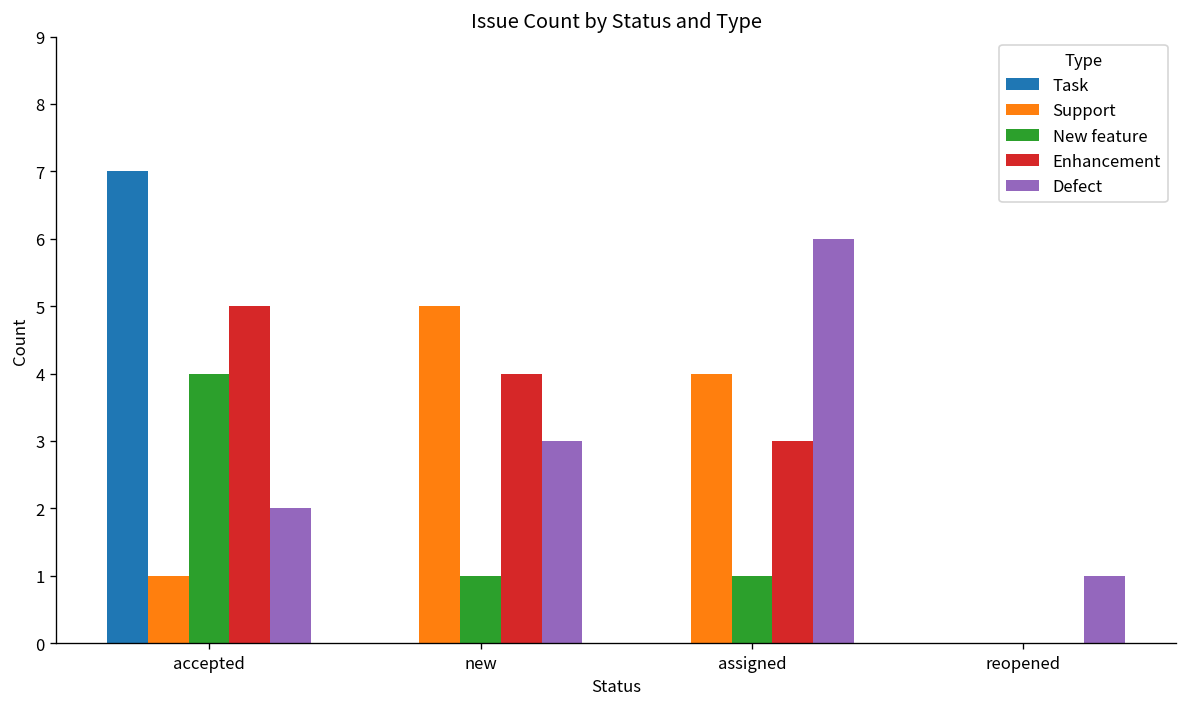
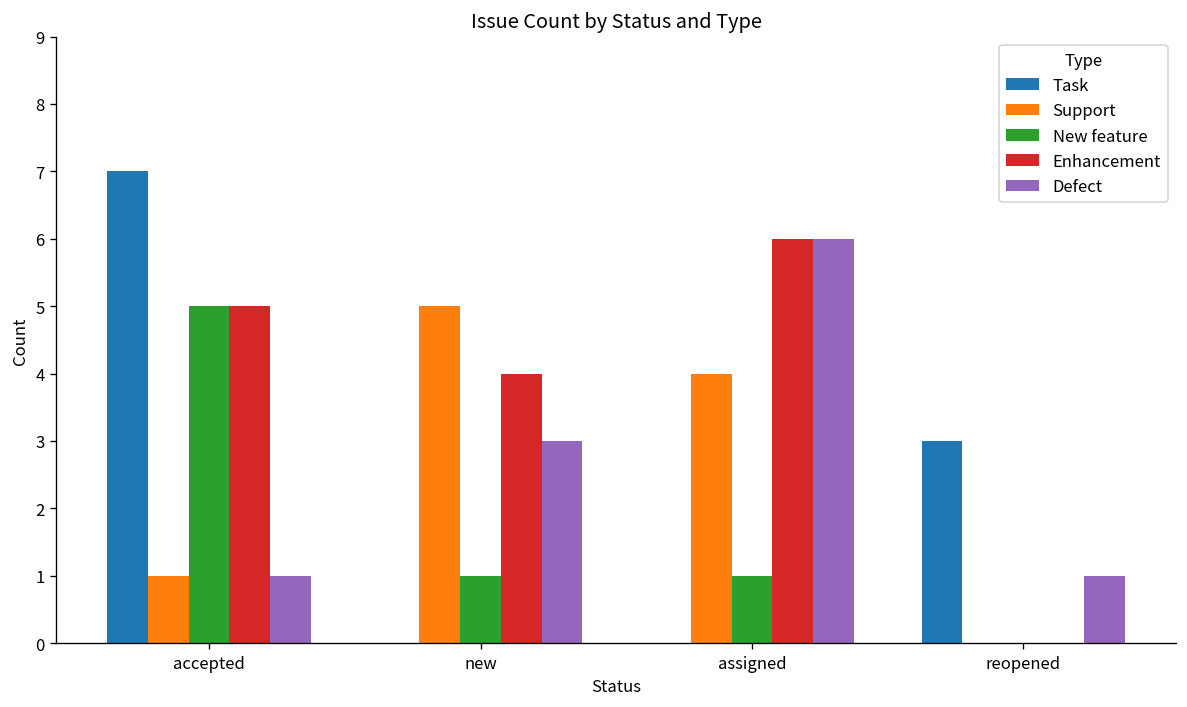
  {
    "Task": {
      "accepted": 7,
      "new": 0,
      "assigned": 0,
-     "reopened": 0
+     "reopened": 3
    },
    "Support": {
      "accepted": 1,
      "new": 5,
      "assigned": 4,
      "reopened": 0
    },
    "New feature": {
-     "accepted": 4,
+     "accepted": 5,
      "new": 1,
      "assigned": 1,
      "reopened": 0
    },
    "Enhancement": {
      "accepted": 5,
      "new": 4,
-     "assigned": 3,
+     "assigned": 6,
      "reopened": 0
    },
    "Defect": {
-     "accepted": 2,
+     "accepted": 1,
      "new": 3,
      "assigned": 6,
      "reopened": 1
    }
  }
